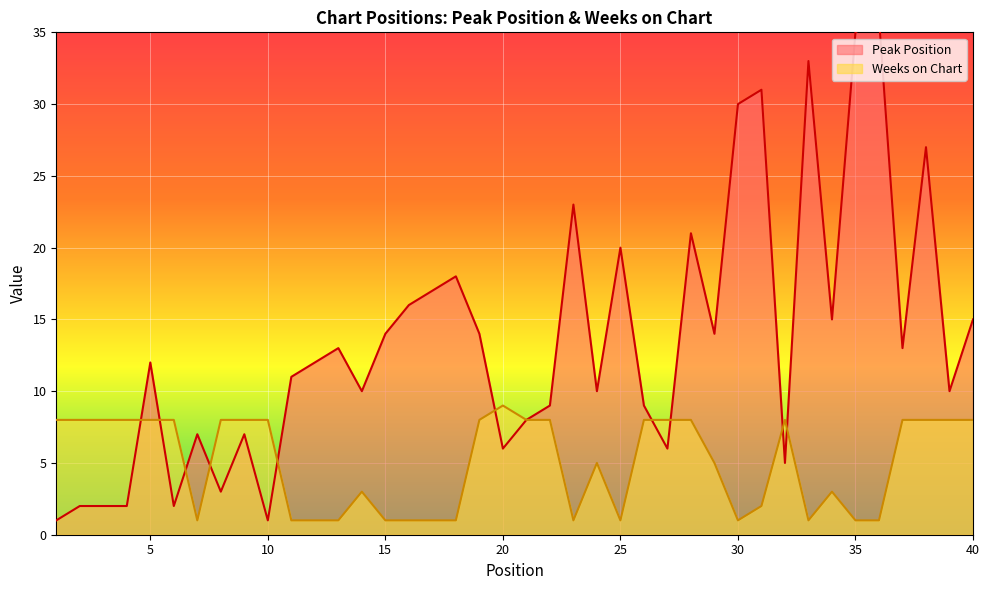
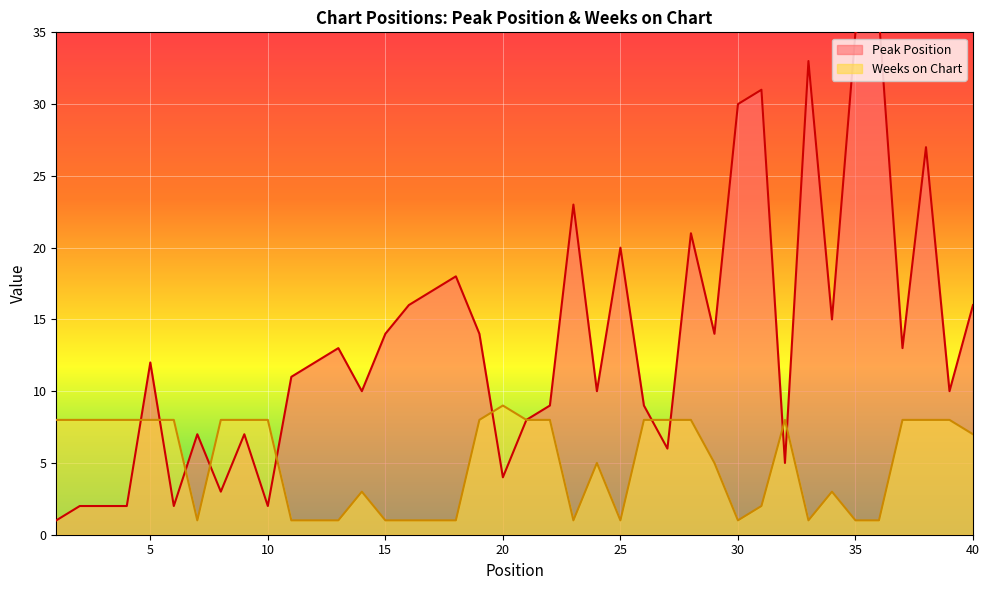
  {
    "Peak Position": {
      "5": 12,
-     "10": 1,
+     "10": 2,
      "15": 14,
-     "20": 6,
+     "20": 4,
      "25": 20,
      "30": 30,
      "35": 35,
-     "40": 15
+     "40": 16
    },
    "Weeks on Chart": {
      "5": 8,
      "10": 8,
      "15": 1,
      "20": 9,
      "25": 1,
      "30": 1,
      "35": 1,
-     "40": 8
+     "40": 7
    }
  }
